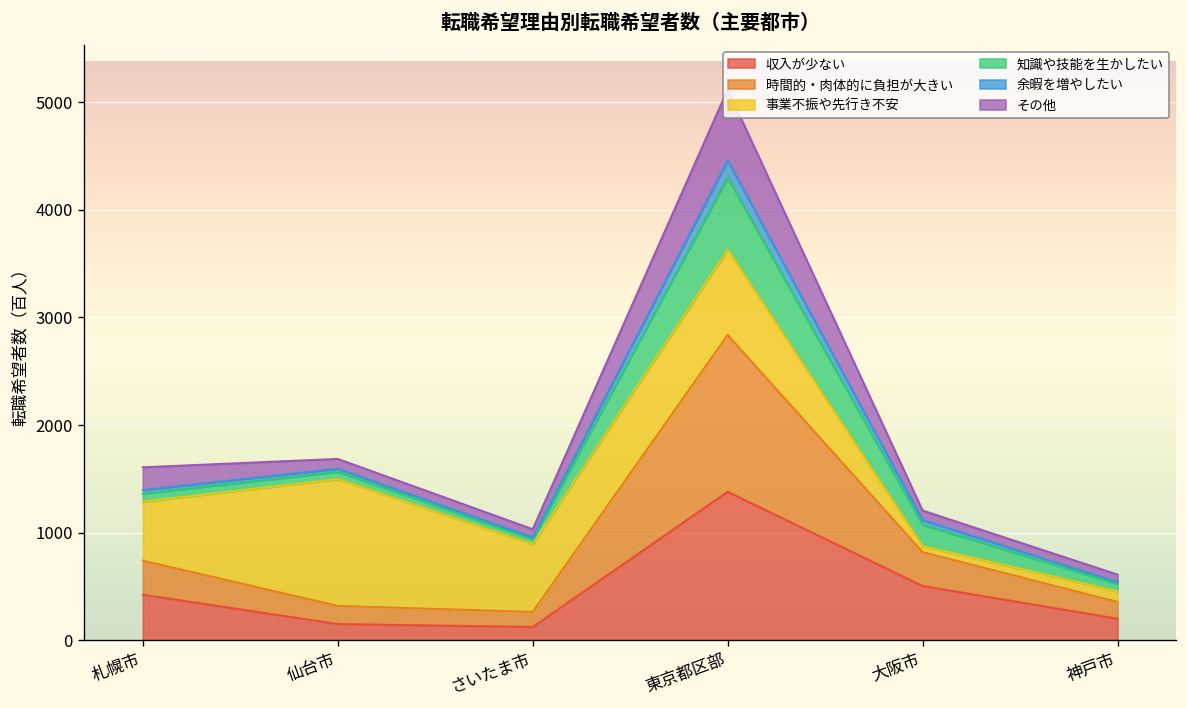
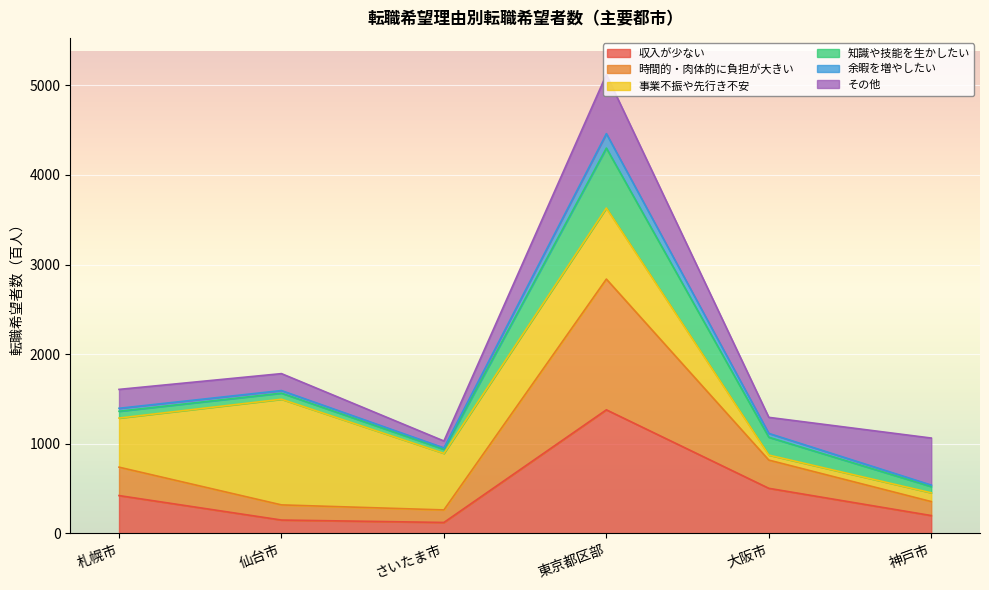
  {
    "事業不振や先行き不安": {
      "札幌市": 500,
      "仙台市": 1200,
      "さいたま市": 600,
      "東京都区部": 800,
      "大阪市": 100,
      "神戸市": 100
    },
    "知識や技能を生かしたい": {
      "札幌市": 100,
      "仙台市": 100,
      "東京都区部": 700,
      "大阪市": 200
    },
    "余暇を増やしたい": {
      "札幌市": 0,
      "仙台市": 0,
      "東京都区部": 200,
      "大阪市": 0
    },
    "その他": {
      "札幌市": 200,
-     "仙台市": 100,
+     "仙台市": 200,
      "さいたま市": 100,
-     "大阪市": 100,
-     "神戸市": 100
+     "大阪市": 200,
+     "神戸市": 500
    }
  }
